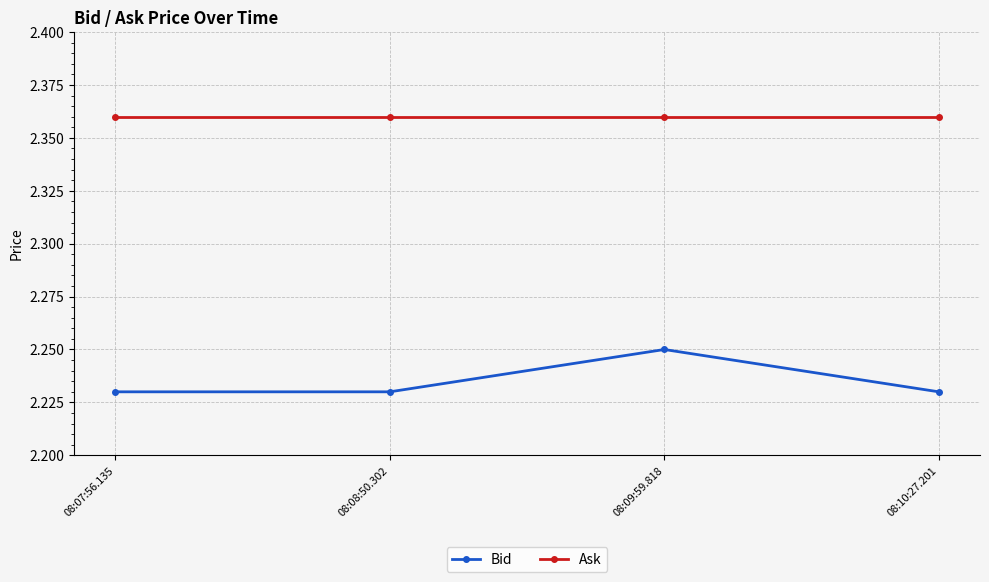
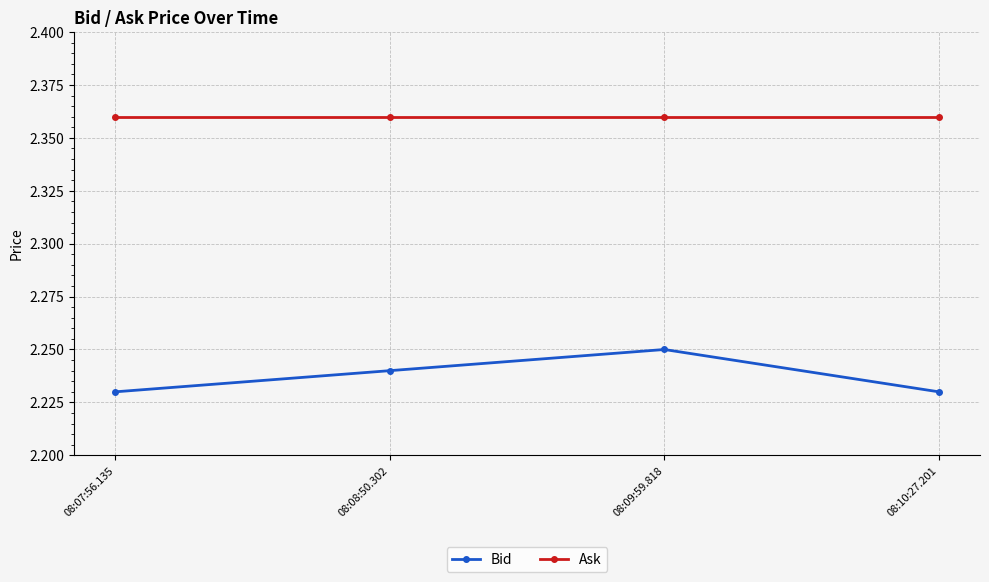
  {
    "Bid": {
      "08:07:56.135": 2.23,
-     "08:08:50.302": 2.23,
+     "08:08:50.302": 2.24,
      "08:09:59.818": 2.25,
      "08:10:27.201": 2.23
    },
    "Ask": {
      "08:07:56.135": 2.36,
      "08:08:50.302": 2.36,
      "08:09:59.818": 2.36,
      "08:10:27.201": 2.36
    }
  }
